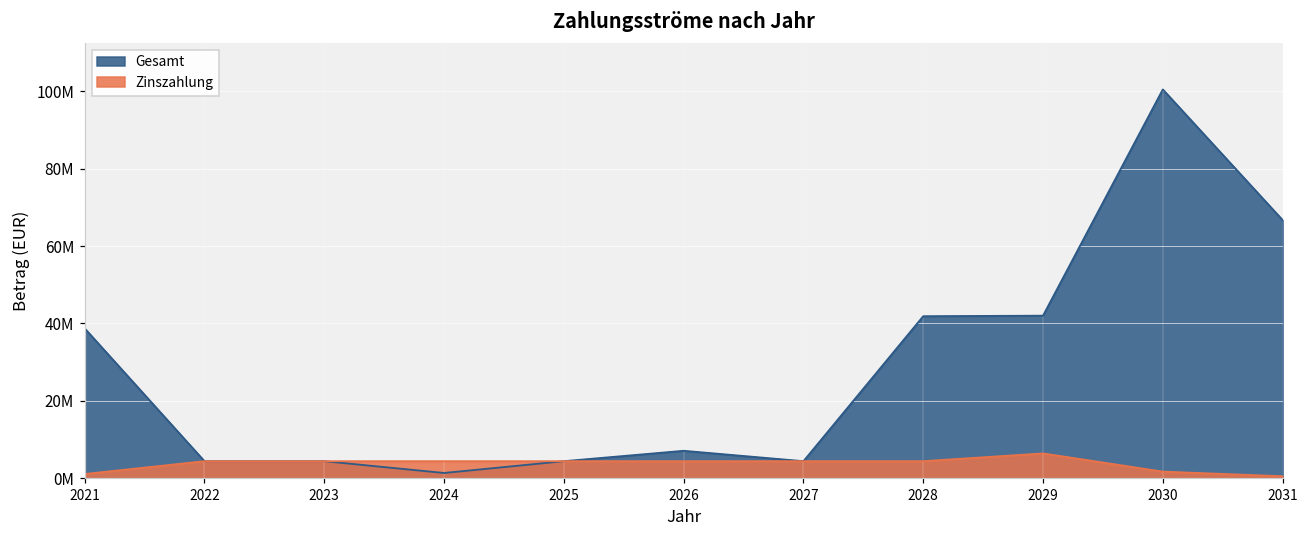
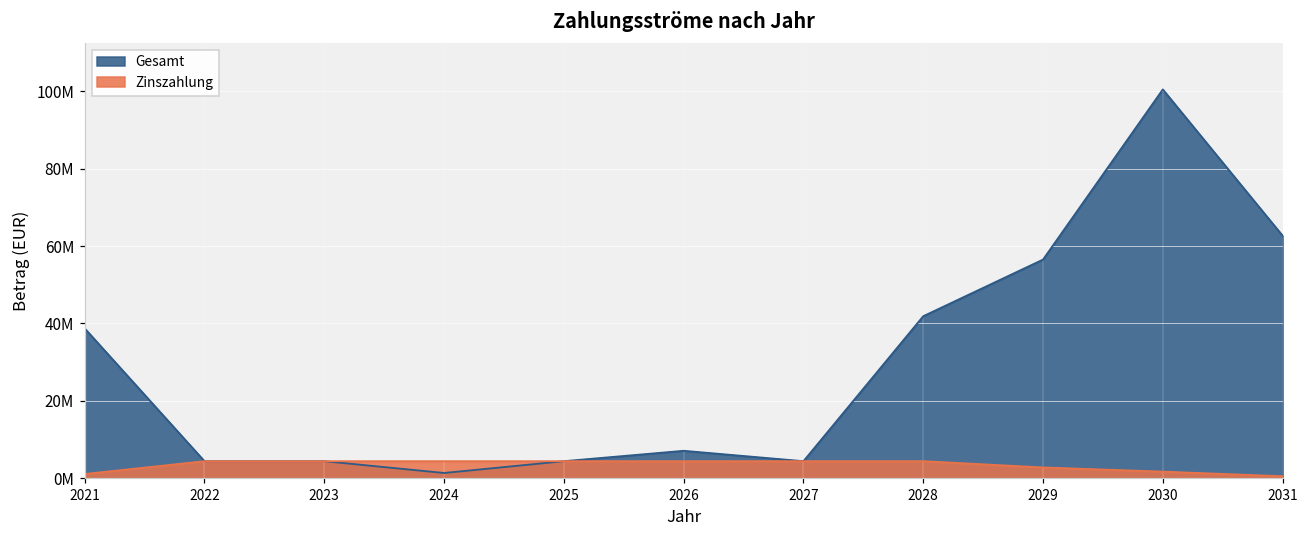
  {
    "Gesamt": {
      "2021": 39000000,
      "2024": 1000000,
      "2026": 7000000,
      "2028": 42000000,
-     "2029": 42000000,
+     "2029": 57000000,
      "2030": 101000000,
-     "2031": 67000000
+     "2031": 63000000
    },
    "Zinszahlung": {
      "2021": 1000000,
      "2024": 4000000,
      "2026": 4000000,
      "2028": 4000000,
-     "2029": 6000000,
+     "2029": 3000000,
      "2030": 2000000,
      "2031": 1000000
    }
  }
